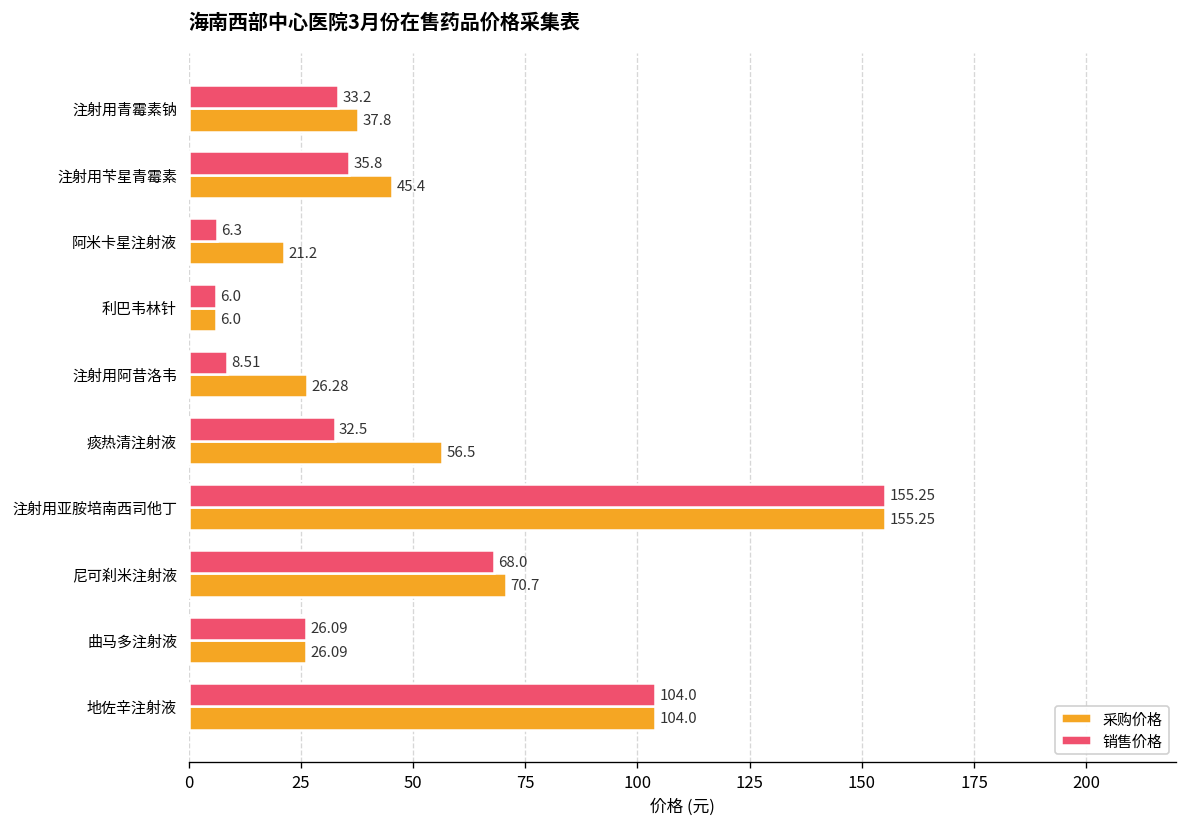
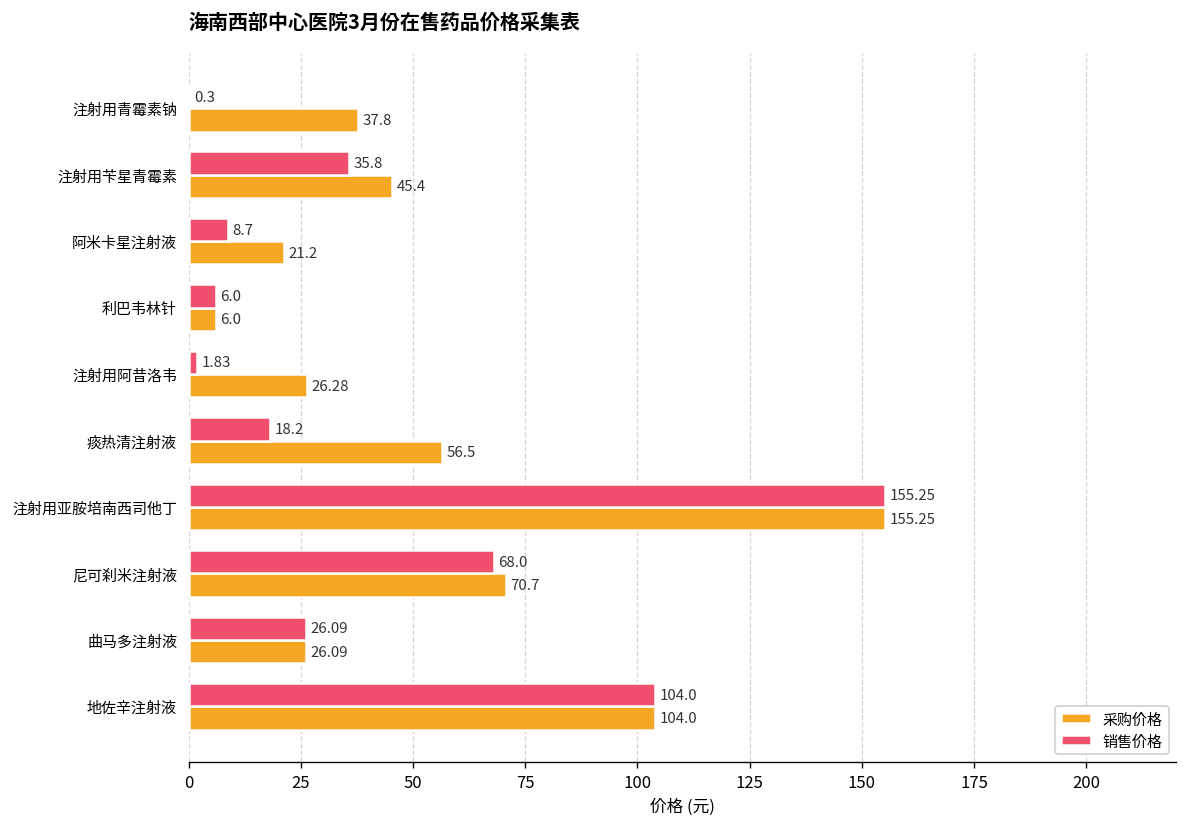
  {
    "采购价格": {
      "注射用青霉素钠": 37.8,
      "注射用苄星青霉素": 45.4,
      "阿米卡星注射液": 21.2,
      "利巴韦林针": 6.0,
      "注射用阿昔洛韦": 26.28,
      "痰热清注射液": 56.5,
      "注射用亚胺培南西司他丁": 155.25,
      "尼可刹米注射液": 70.7,
      "曲马多注射液": 26.09,
      "地佐辛注射液": 104.0
    },
    "销售价格": {
-     "注射用青霉素钠": 33.2,
+     "注射用青霉素钠": 0.3,
      "注射用苄星青霉素": 35.8,
-     "阿米卡星注射液": 6.3,
+     "阿米卡星注射液": 8.7,
      "利巴韦林针": 6.0,
-     "注射用阿昔洛韦": 8.51,
-     "痰热清注射液": 32.5,
+     "注射用阿昔洛韦": 1.83,
+     "痰热清注射液": 18.2,
      "注射用亚胺培南西司他丁": 155.25,
      "尼可刹米注射液": 68.0,
      "曲马多注射液": 26.09,
      "地佐辛注射液": 104.0
    }
  }
